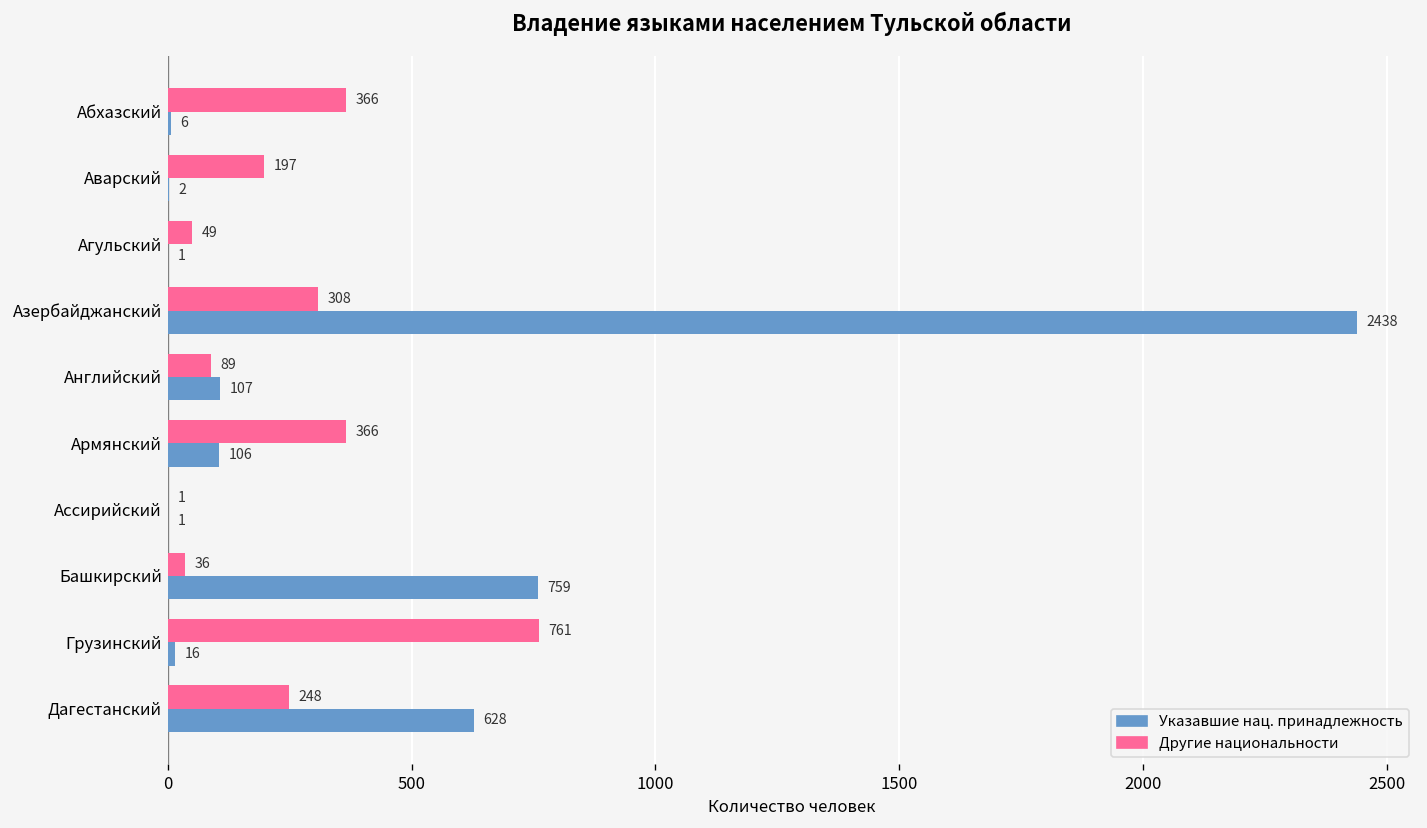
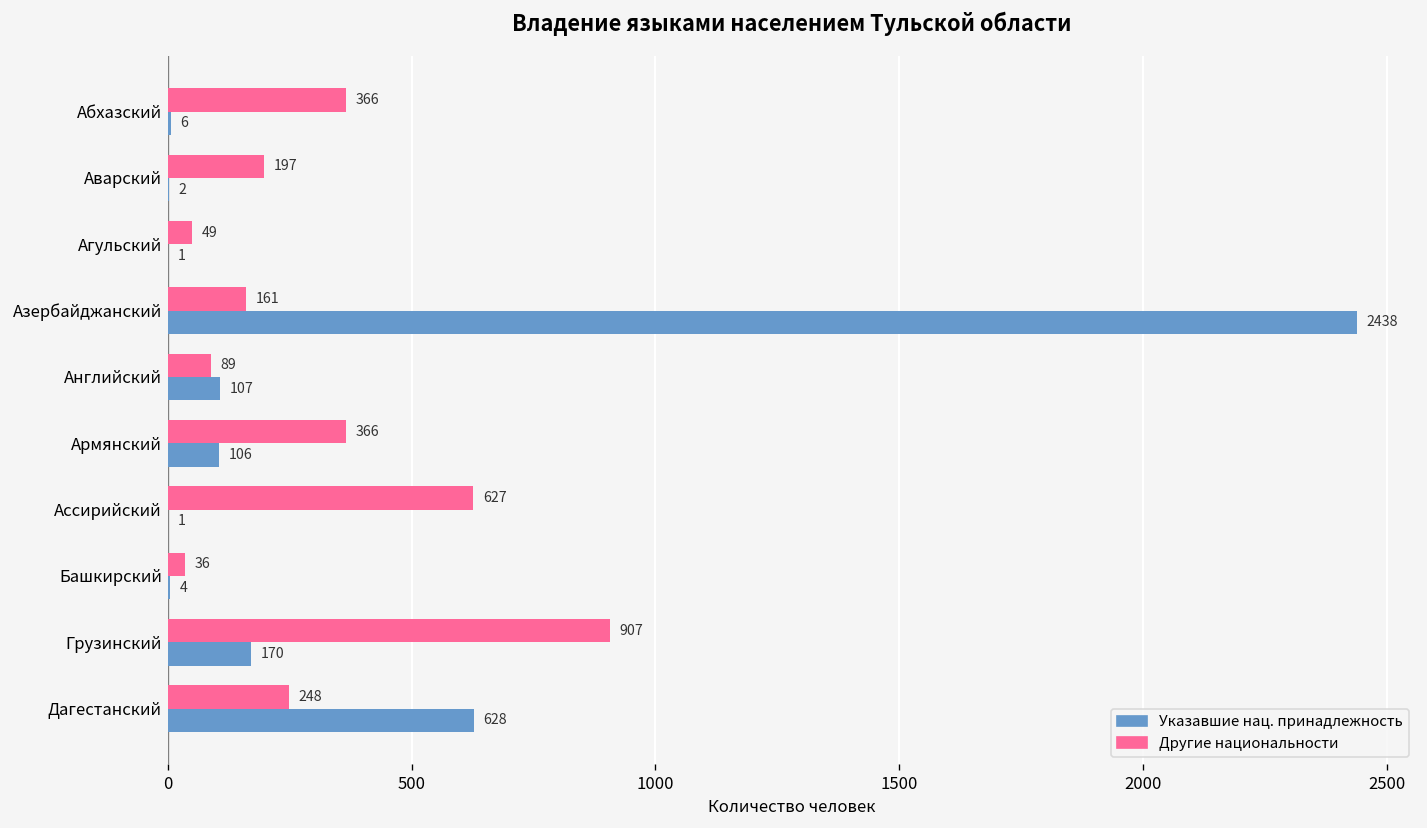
  {
    "Указавшие нац. принадлежность": {
      "Абхазский": 6,
      "Аварский": 2,
      "Агульский": 1,
      "Азербайджанский": 2438,
      "Английский": 107,
      "Армянский": 106,
      "Ассирийский": 1,
-     "Башкирский": 759,
-     "Грузинский": 16,
+     "Башкирский": 4,
+     "Грузинский": 170,
      "Дагестанский": 628
    },
    "Другие национальности": {
      "Абхазский": 366,
      "Аварский": 197,
      "Агульский": 49,
-     "Азербайджанский": 308,
+     "Азербайджанский": 161,
      "Английский": 89,
      "Армянский": 366,
-     "Ассирийский": 1,
+     "Ассирийский": 627,
      "Башкирский": 36,
-     "Грузинский": 761,
+     "Грузинский": 907,
      "Дагестанский": 248
    }
  }
